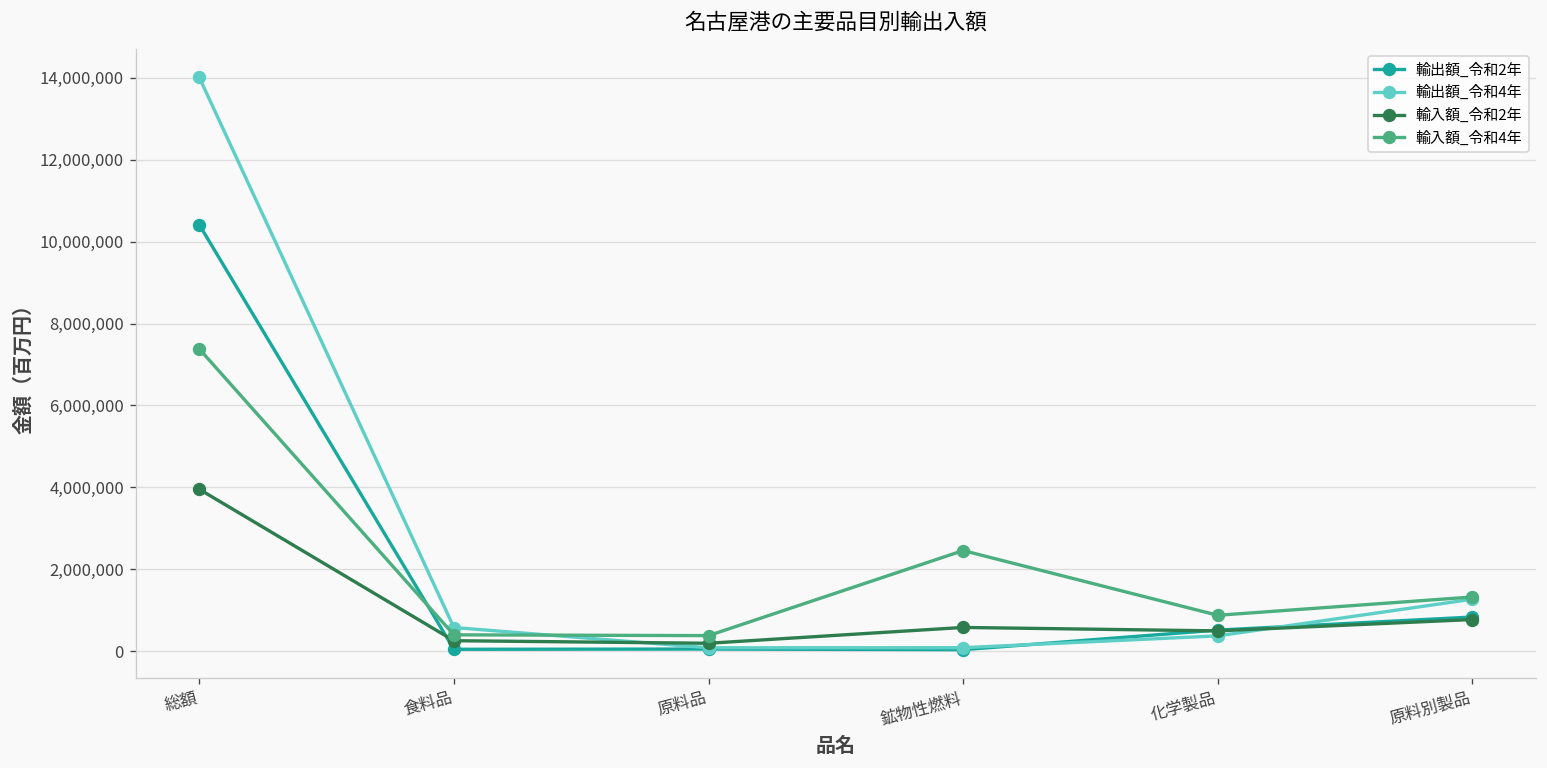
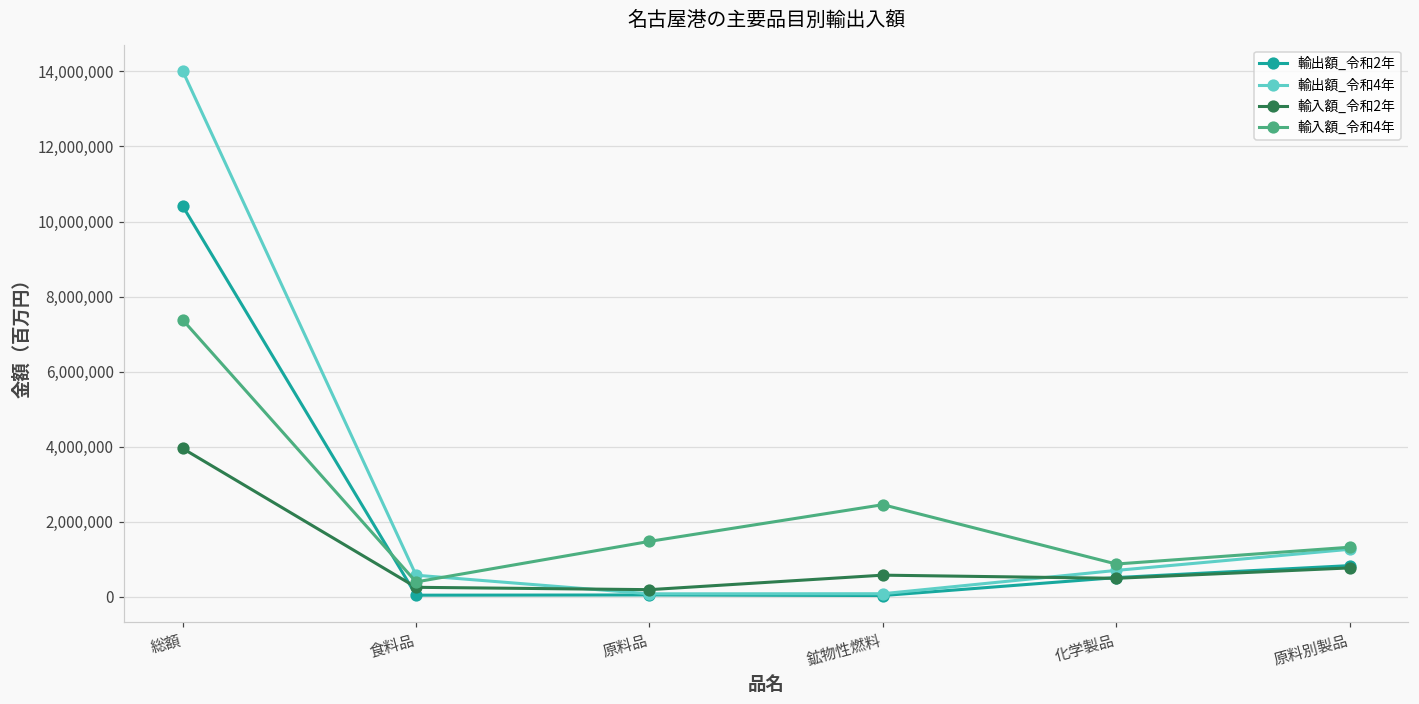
  {
    "輸出額_令和2年": {
      "総額": "10,400,000",
      "食料品": "0"
    },
    "輸出額_令和4年": {
      "総額": "14,000,000",
      "食料品": "600,000",
-     "化学製品": "400,000"
+     "化学製品": "700,000"
    },
    "輸入額_令和2年": {
      "総額": "4,000,000",
      "食料品": "300,000",
      "原料品": "200,000",
      "鉱物性燃料": "600,000"
    },
    "輸入額_令和4年": {
      "総額": "7,400,000",
      "食料品": "400,000",
-     "原料品": "400,000",
+     "原料品": "1,500,000",
      "鉱物性燃料": "2,500,000",
      "化学製品": "900,000"
    }
  }
